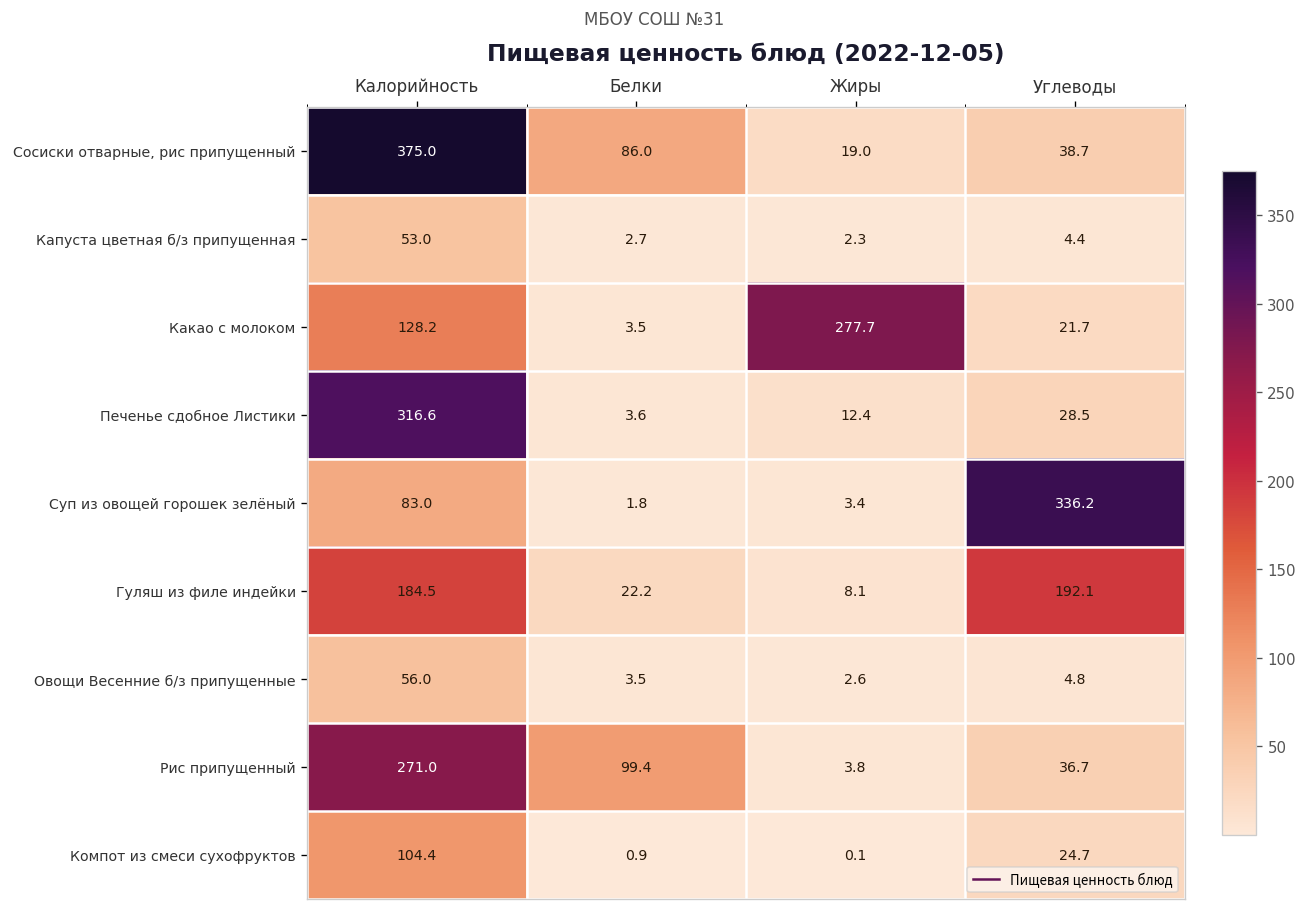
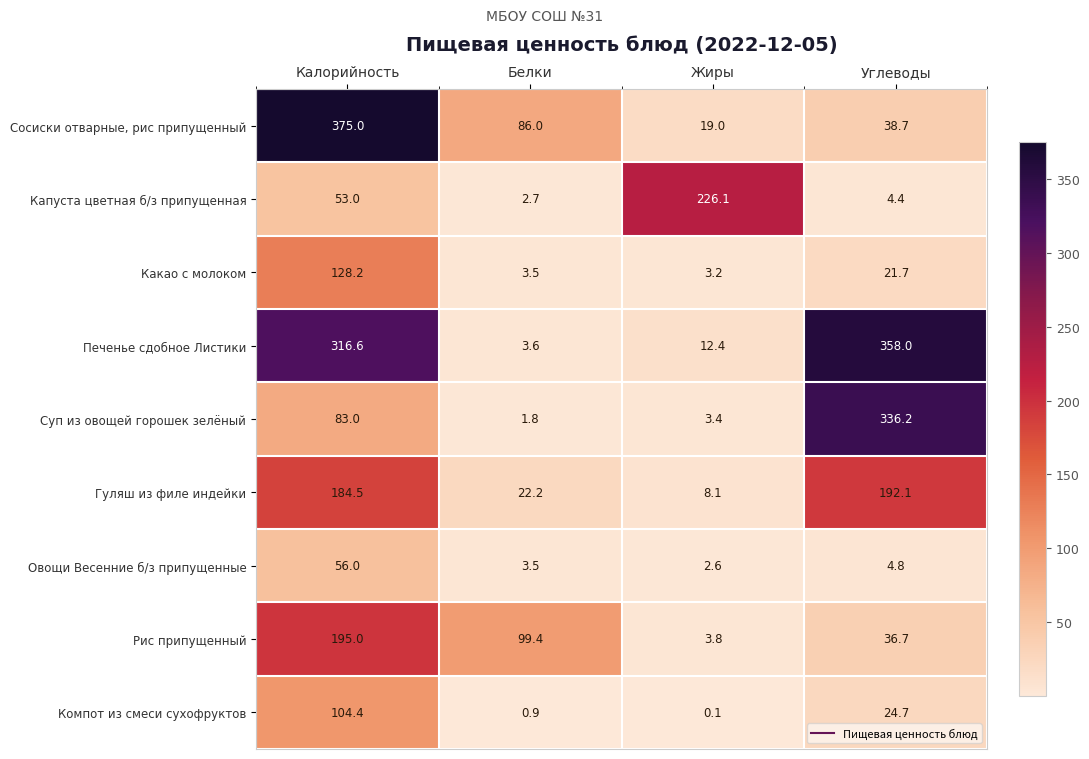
  {
    "Сосиски отварные, рис припущенный": {
      "Калорийность": 375.0,
      "Белки": 86.0,
      "Жиры": 19.0,
      "Углеводы": 38.7
    },
    "Капуста цветная б/з припущенная": {
      "Калорийность": 53.0,
      "Белки": 2.7,
-     "Жиры": 2.3,
+     "Жиры": 226.1,
      "Углеводы": 4.4
    },
    "Какао с молоком": {
      "Калорийность": 128.2,
      "Белки": 3.5,
-     "Жиры": 277.7,
+     "Жиры": 3.2,
      "Углеводы": 21.7
    },
    "Печенье сдобное Листики": {
      "Калорийность": 316.6,
      "Белки": 3.6,
      "Жиры": 12.4,
-     "Углеводы": 28.5
+     "Углеводы": 358.0
    },
    "Суп из овощей горошек зелёный": {
      "Калорийность": 83.0,
      "Белки": 1.8,
      "Жиры": 3.4,
      "Углеводы": 336.2
    },
    "Гуляш из филе индейки": {
      "Калорийность": 184.5,
      "Белки": 22.2,
      "Жиры": 8.1,
      "Углеводы": 192.1
    },
    "Овощи Весенние б/з припущенные": {
      "Калорийность": 56.0,
      "Белки": 3.5,
      "Жиры": 2.6,
      "Углеводы": 4.8
    },
    "Рис припущенный": {
-     "Калорийность": 271.0,
+     "Калорийность": 195.0,
      "Белки": 99.4,
      "Жиры": 3.8,
      "Углеводы": 36.7
    },
    "Компот из смеси сухофруктов": {
      "Калорийность": 104.4,
      "Белки": 0.9,
      "Жиры": 0.1,
      "Углеводы": 24.7
    }
  }
